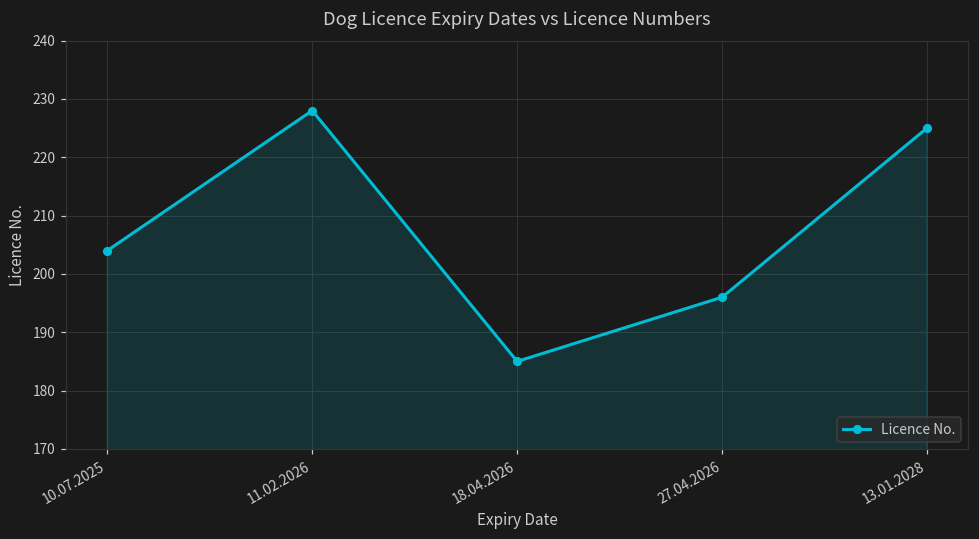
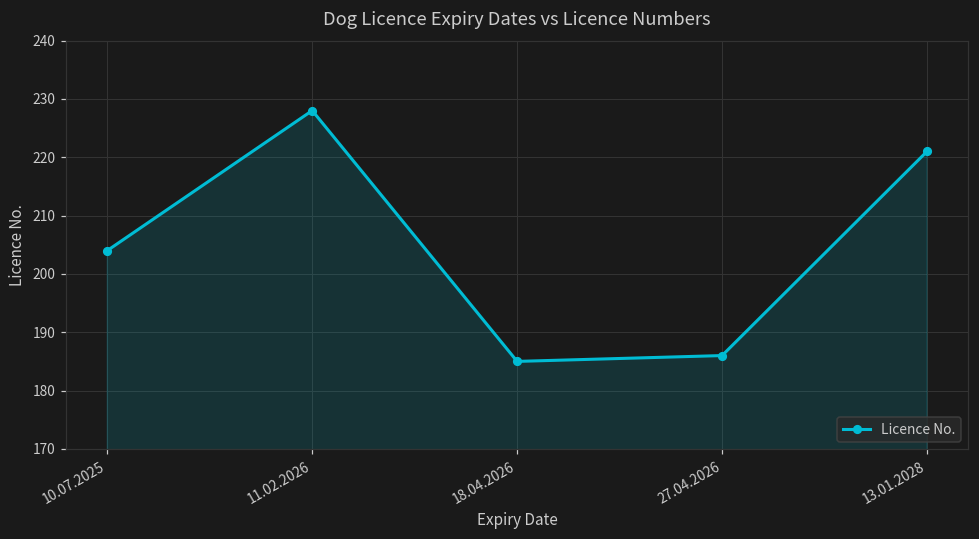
  {
    "10.07.2025": 204,
    "11.02.2026": 228,
    "18.04.2026": 185,
-   "27.04.2026": 196,
-   "13.01.2028": 225
+   "27.04.2026": 186,
+   "13.01.2028": 221
  }
